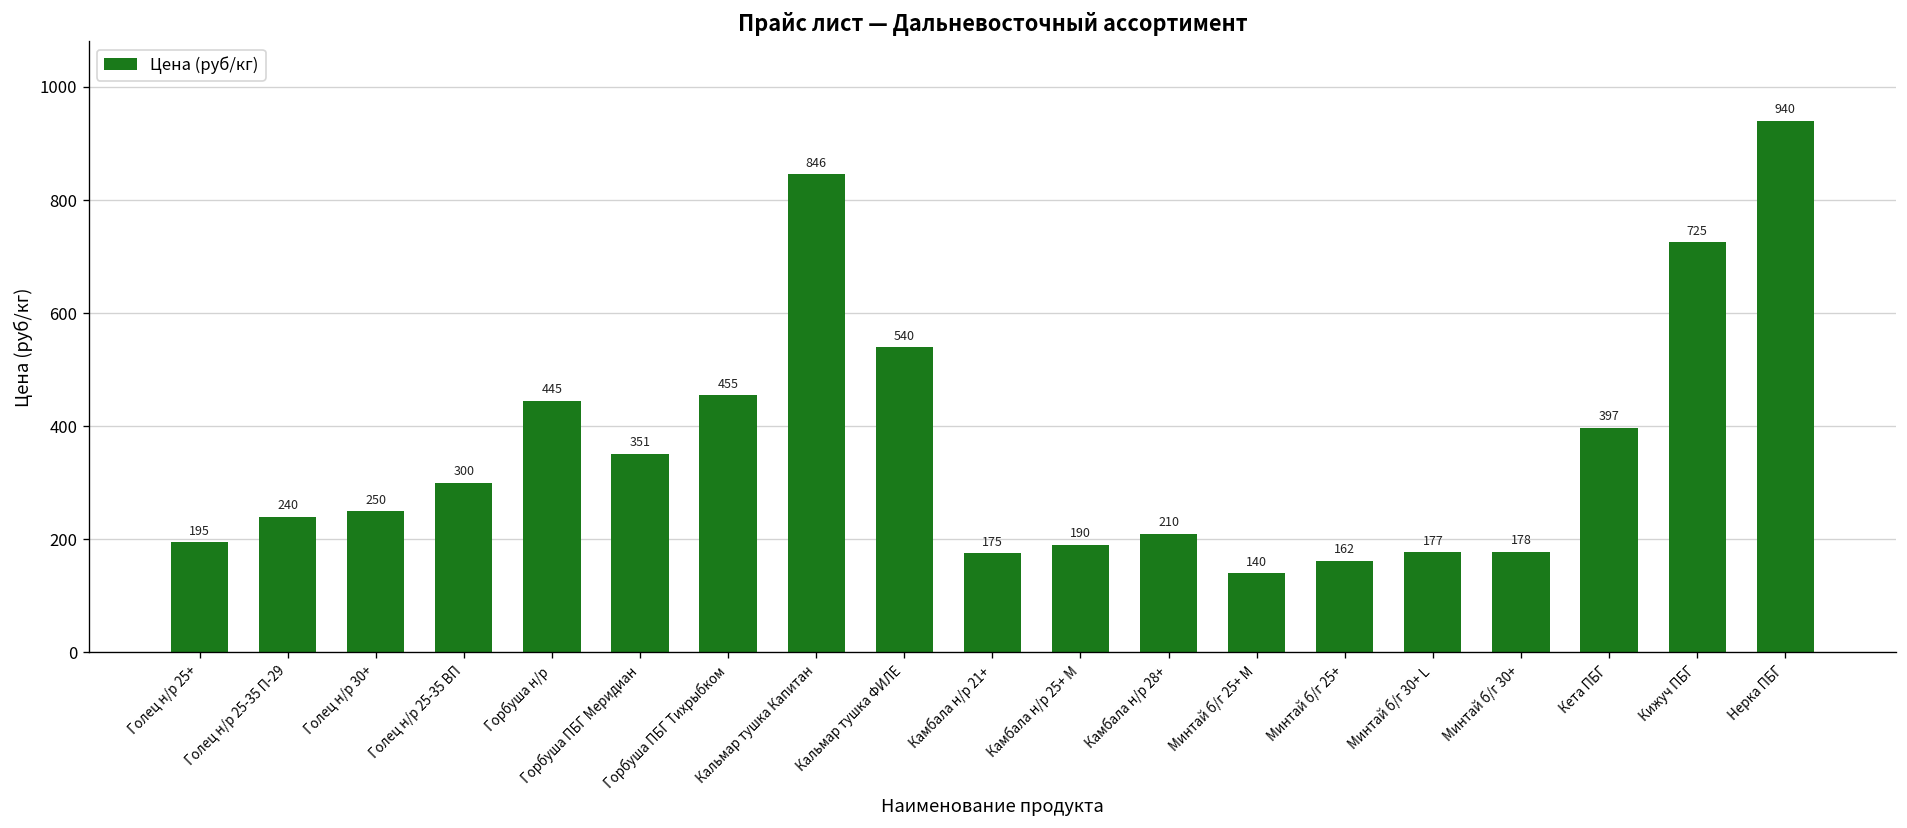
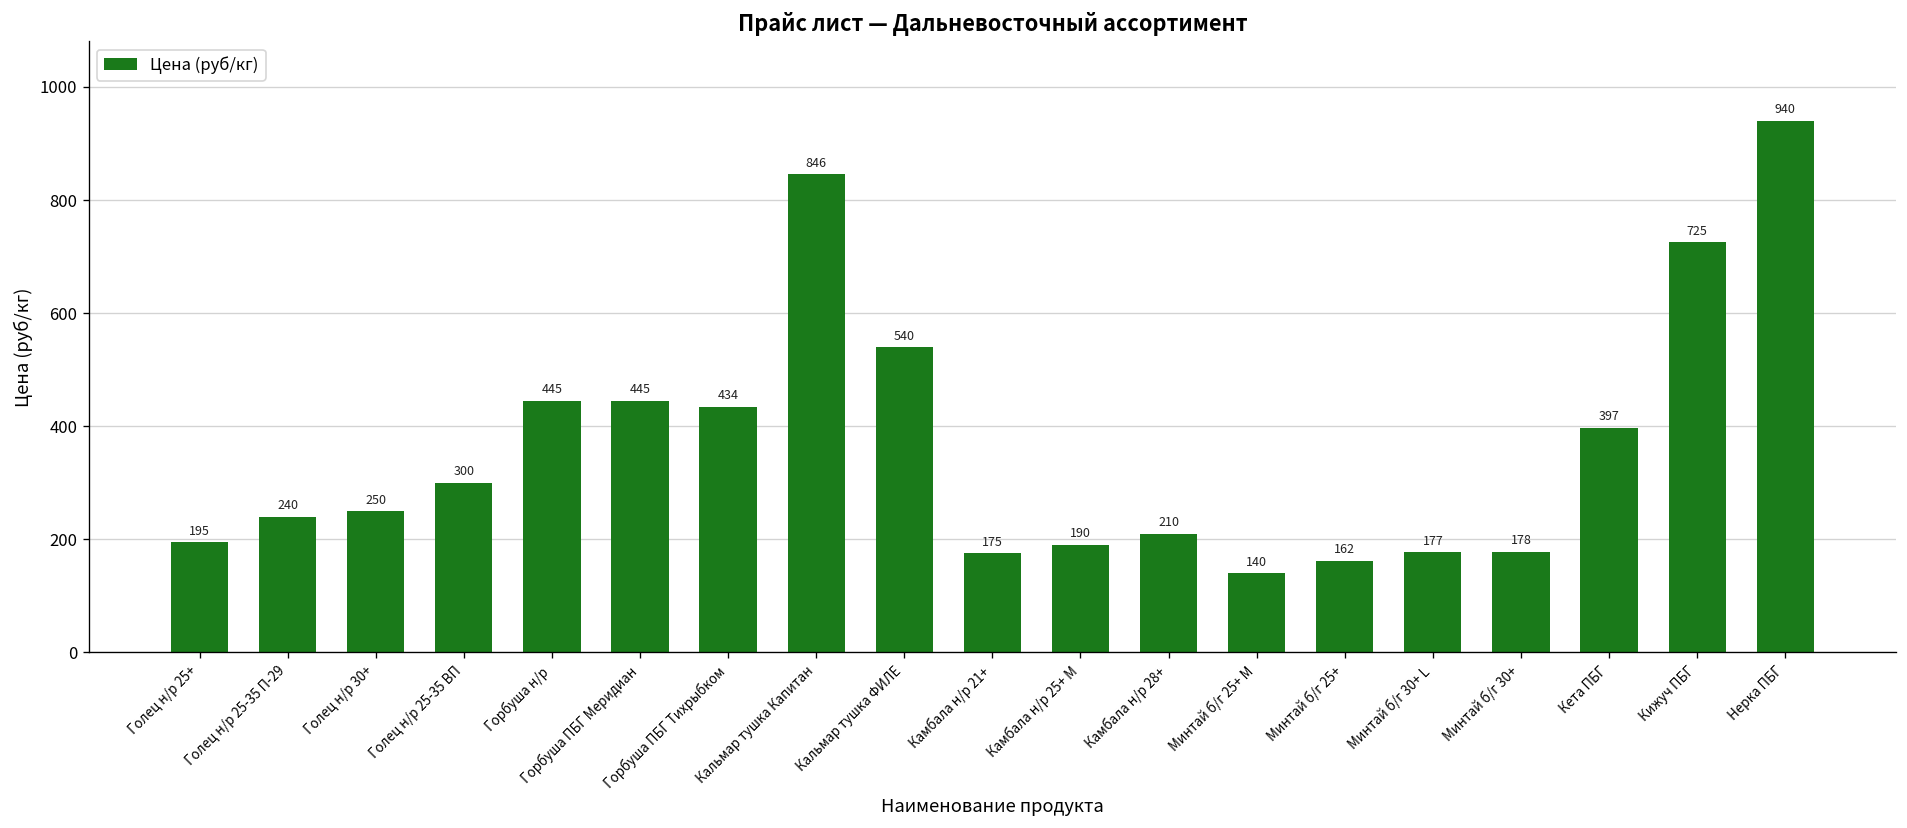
  {
    "Голец н/р 25+": 195,
    "Голец н/р 25-35 П-29": 240,
    "Голец н/р 30+": 250,
    "Голец н/р 25-35 ВП": 300,
    "Горбуша н/р": 445,
-   "Горбуша ПБГ Меридиан": 351,
-   "Горбуша ПБГ Тихрыбком": 455,
+   "Горбуша ПБГ Меридиан": 445,
+   "Горбуша ПБГ Тихрыбком": 434,
    "Кальмар тушка Капитан": 846,
    "Кальмар тушка ФИЛЕ": 540,
    "Камбала н/р 21+": 175,
    "Камбала н/р 25+ М": 190,
    "Камбала н/р 28+": 210,
    "Минтай б/г 25+ М": 140,
    "Минтай б/г 25+": 162,
    "Минтай б/г 30+ L": 177,
    "Минтай б/г 30+": 178,
    "Кета ПБГ": 397,
    "Кижуч ПБГ": 725,
    "Нерка ПБГ": 940
  }
